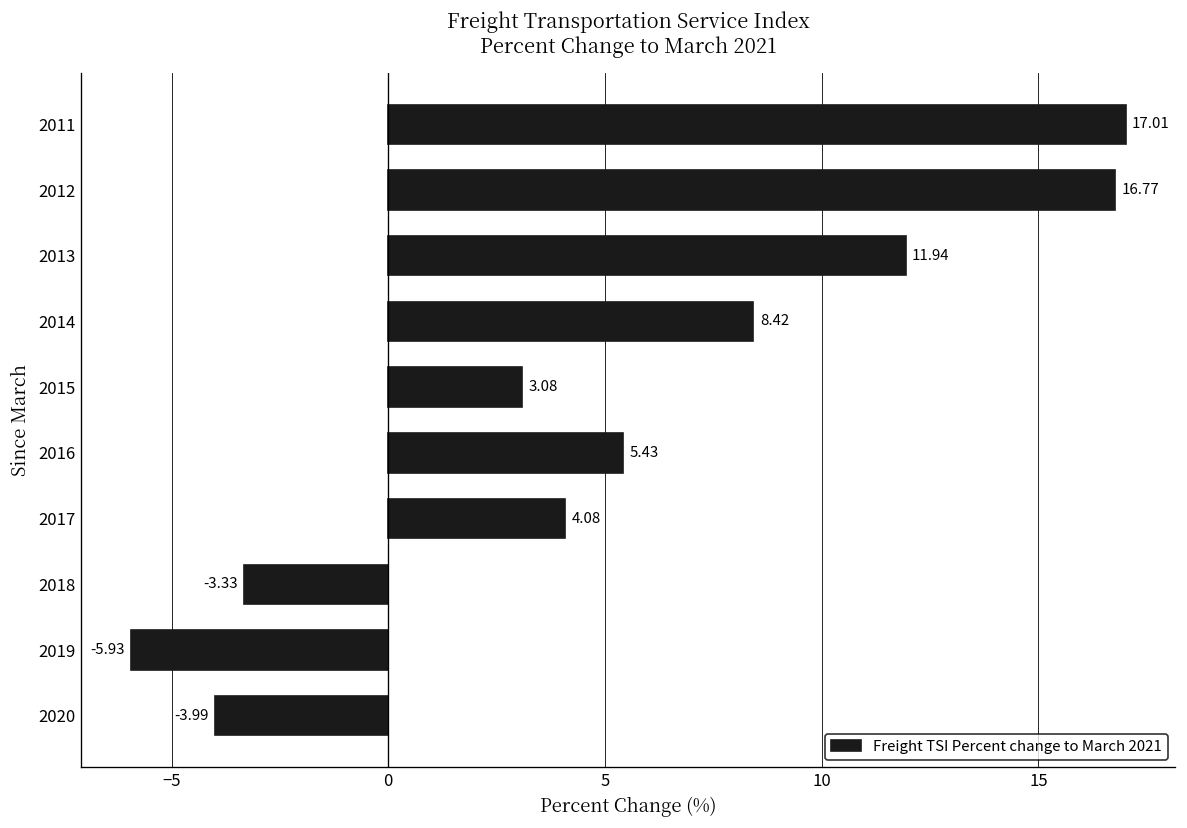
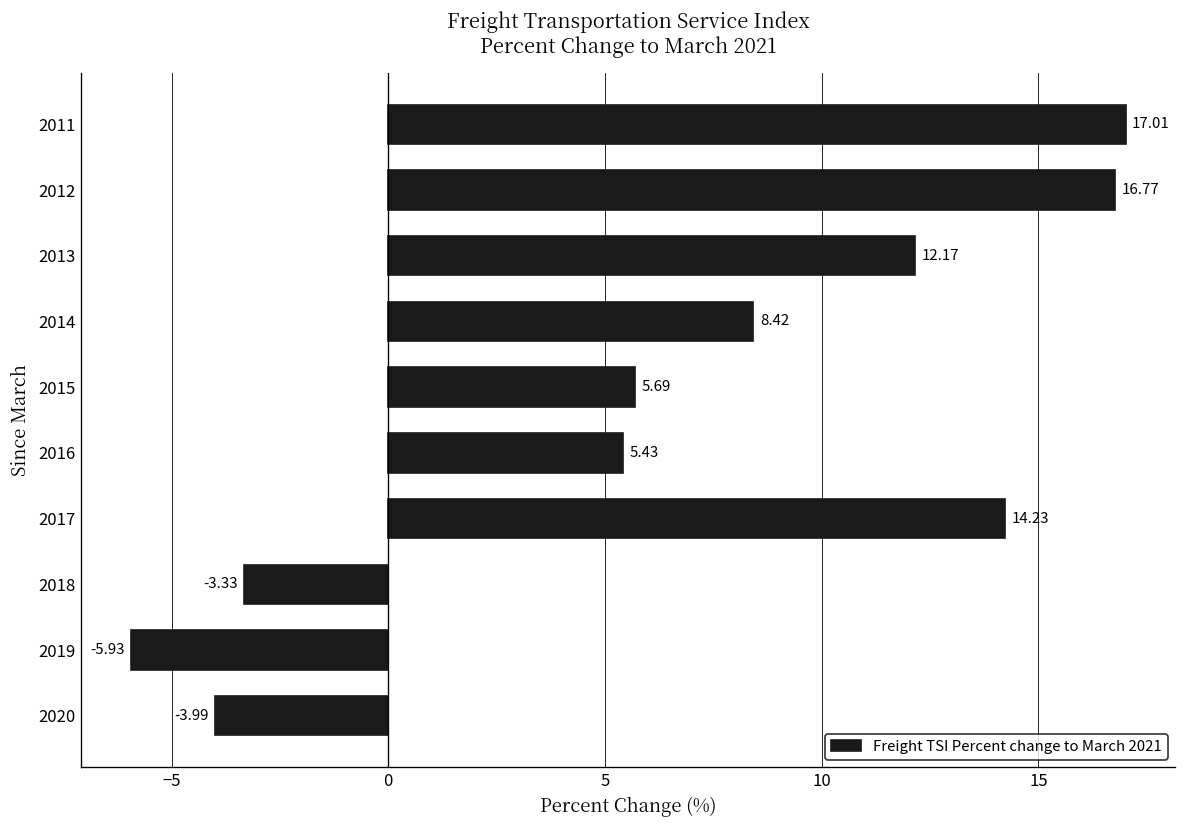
  {
    "2011": 17.01,
    "2012": 16.77,
-   "2013": 11.94,
+   "2013": 12.17,
    "2014": 8.42,
-   "2015": 3.08,
+   "2015": 5.69,
    "2016": 5.43,
-   "2017": 4.08,
+   "2017": 14.23,
    "2018": -3.33,
    "2019": -5.93,
    "2020": -3.99
  }
